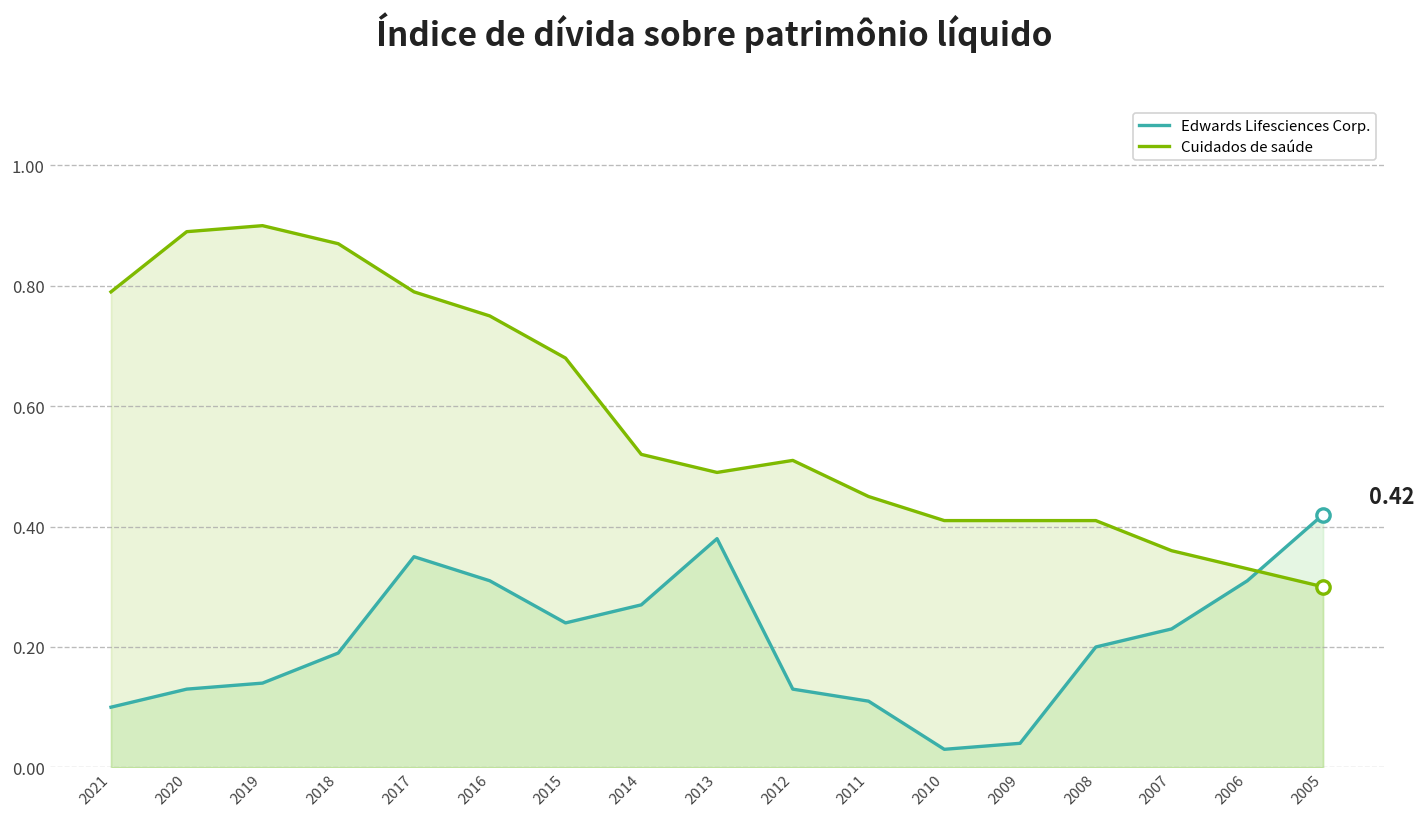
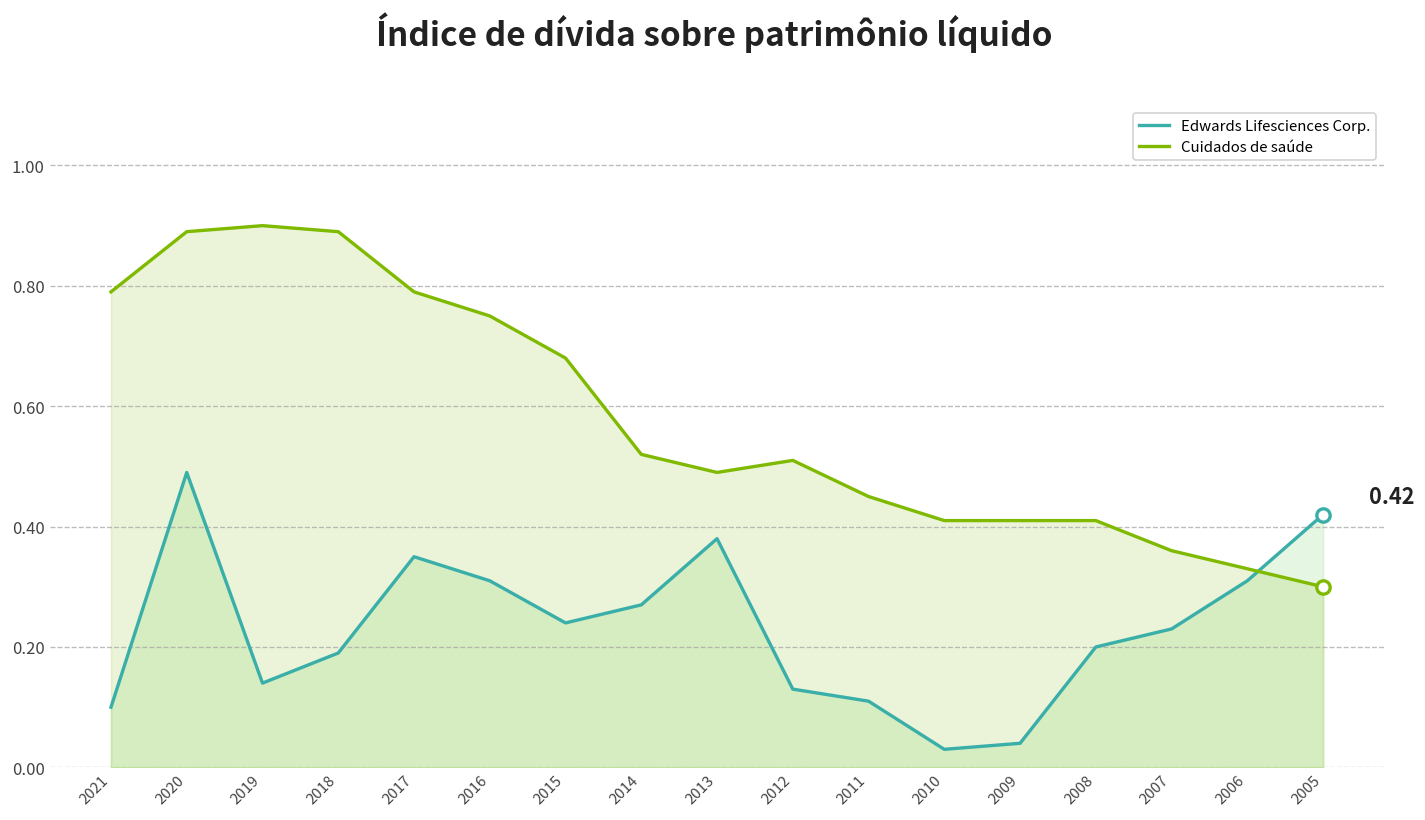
  {
    "Edwards Lifesciences Corp.": {
      "2021": 0.10,
-     "2020": 0.13,
+     "2020": 0.49,
      "2019": 0.14,
      "2018": 0.19,
      "2017": 0.35,
      "2016": 0.31,
      "2015": 0.24,
      "2014": 0.27,
      "2013": 0.38,
      "2012": 0.13,
      "2011": 0.11,
      "2010": 0.03,
      "2009": 0.04,
      "2008": 0.20,
      "2007": 0.23,
      "2006": 0.31
    },
    "Cuidados de saúde": {
      "2021": 0.79,
      "2020": 0.89,
      "2019": 0.90,
-     "2018": 0.87,
+     "2018": 0.89,
      "2017": 0.79,
      "2016": 0.75,
      "2015": 0.68,
      "2014": 0.52,
      "2013": 0.49,
      "2012": 0.51,
      "2011": 0.45,
      "2010": 0.41,
      "2009": 0.41,
      "2008": 0.41,
      "2007": 0.36,
      "2006": 0.33
    }
  }
